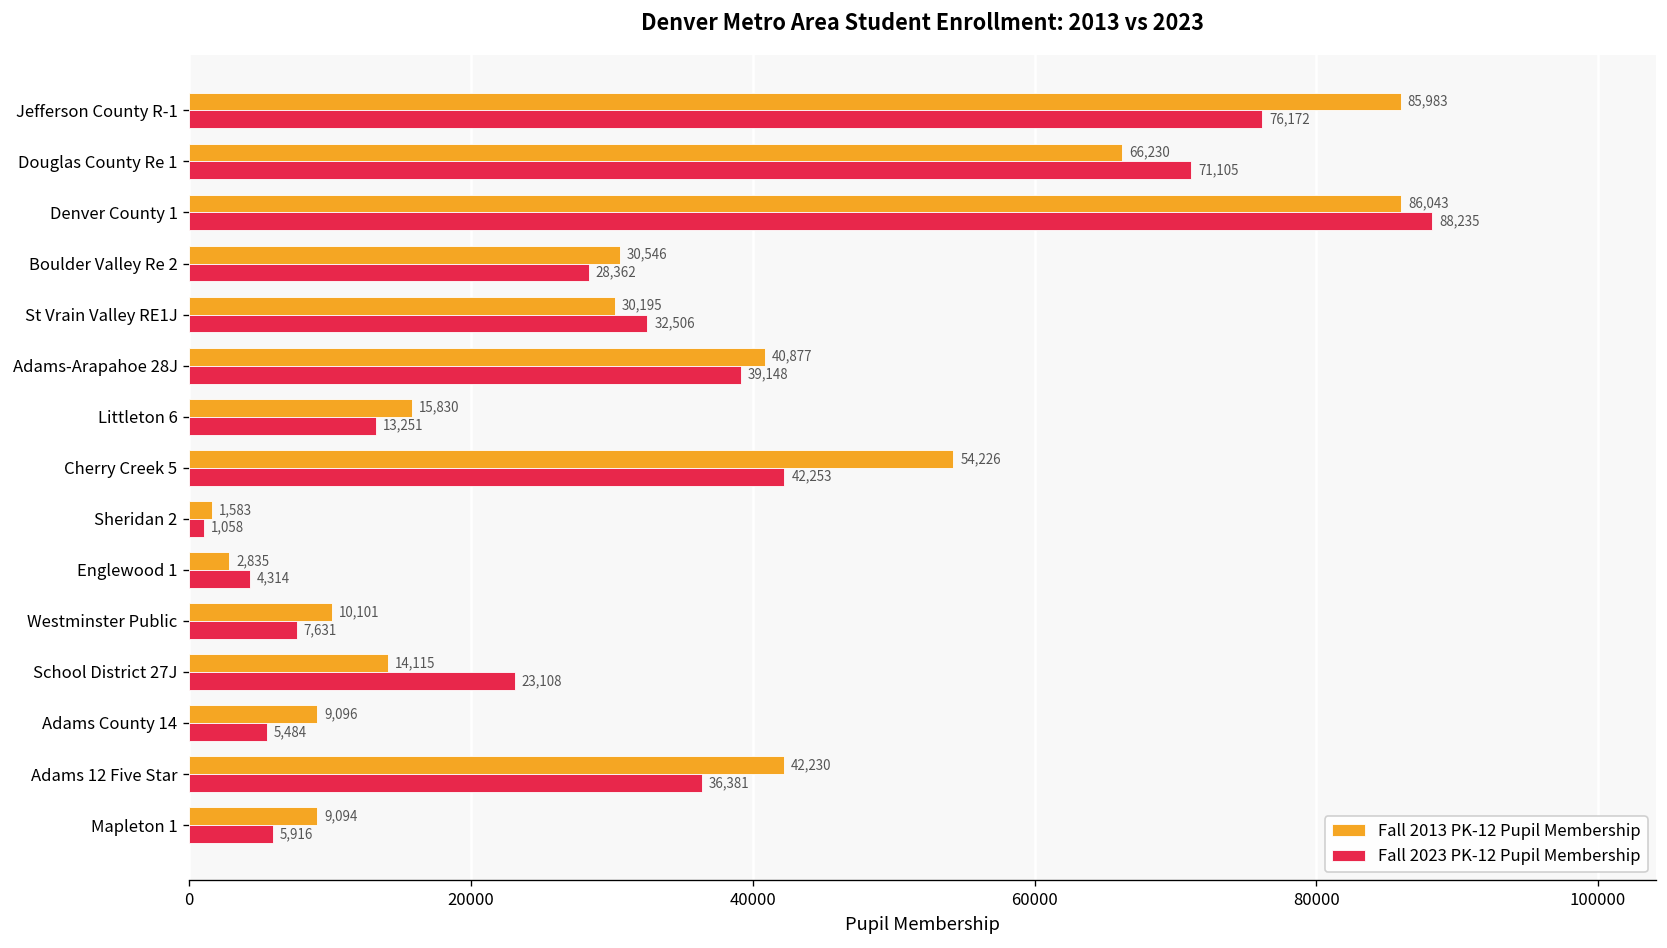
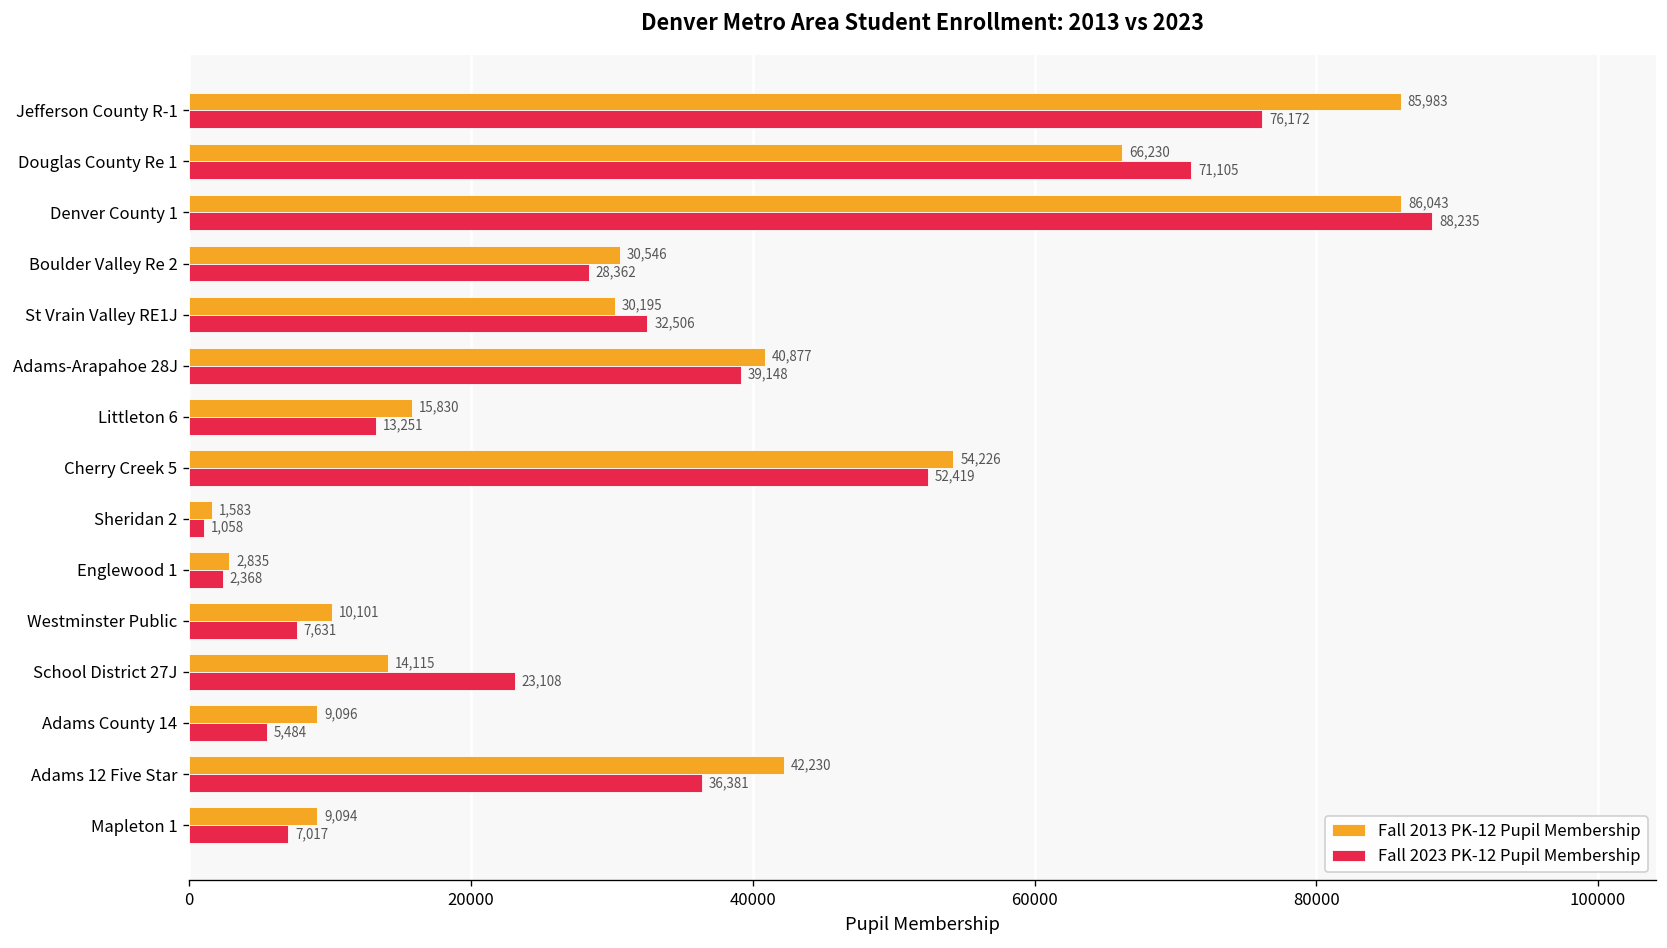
  {
    "Fall 2013 PK-12 Pupil Membership": {
      "Jefferson County R-1": "85,983",
      "Douglas County Re 1": "66,230",
      "Denver County 1": "86,043",
      "Boulder Valley Re 2": "30,546",
      "St Vrain Valley RE1J": "30,195",
      "Adams-Arapahoe 28J": "40,877",
      "Littleton 6": "15,830",
      "Cherry Creek 5": "54,226",
      "Sheridan 2": "1,583",
      "Englewood 1": "2,835",
      "Westminster Public": "10,101",
      "School District 27J": "14,115",
      "Adams County 14": "9,096",
      "Adams 12 Five Star": "42,230",
      "Mapleton 1": "9,094"
    },
    "Fall 2023 PK-12 Pupil Membership": {
      "Jefferson County R-1": "76,172",
      "Douglas County Re 1": "71,105",
      "Denver County 1": "88,235",
      "Boulder Valley Re 2": "28,362",
      "St Vrain Valley RE1J": "32,506",
      "Adams-Arapahoe 28J": "39,148",
      "Littleton 6": "13,251",
-     "Cherry Creek 5": "42,253",
+     "Cherry Creek 5": "52,419",
      "Sheridan 2": "1,058",
-     "Englewood 1": "4,314",
+     "Englewood 1": "2,368",
      "Westminster Public": "7,631",
      "School District 27J": "23,108",
      "Adams County 14": "5,484",
      "Adams 12 Five Star": "36,381",
-     "Mapleton 1": "5,916"
+     "Mapleton 1": "7,017"
    }
  }
